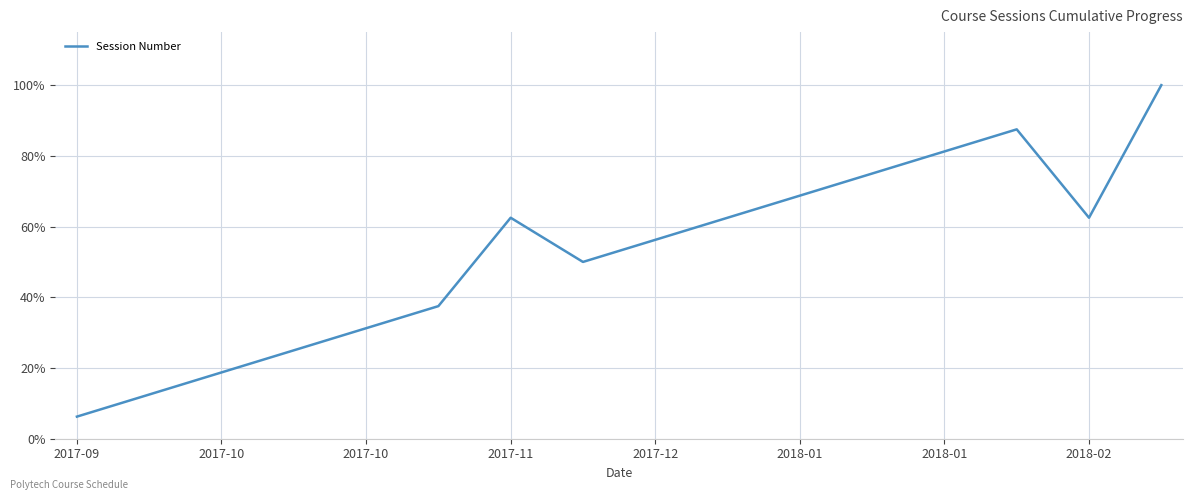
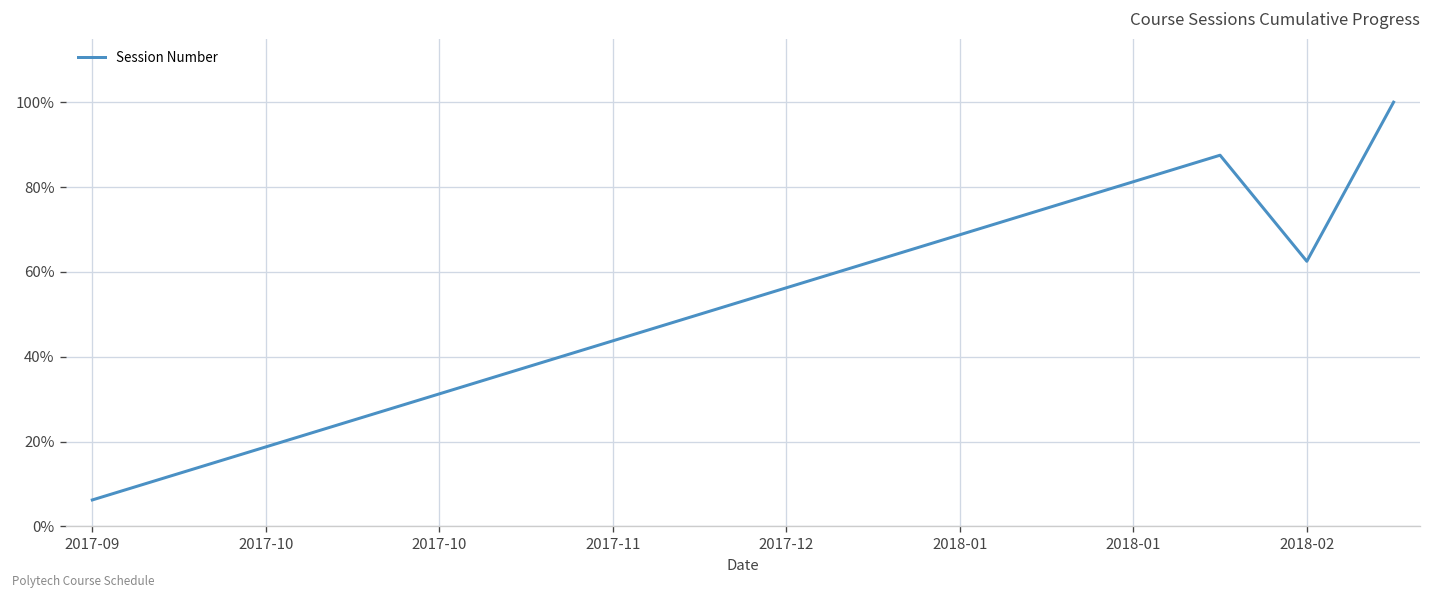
  {
    "2017-09": "6%",
-   "2017-11": "63%",
+   "2017-11": "44%",
    "2017-12": "56%",
    "2018-02": "63%"
  }
